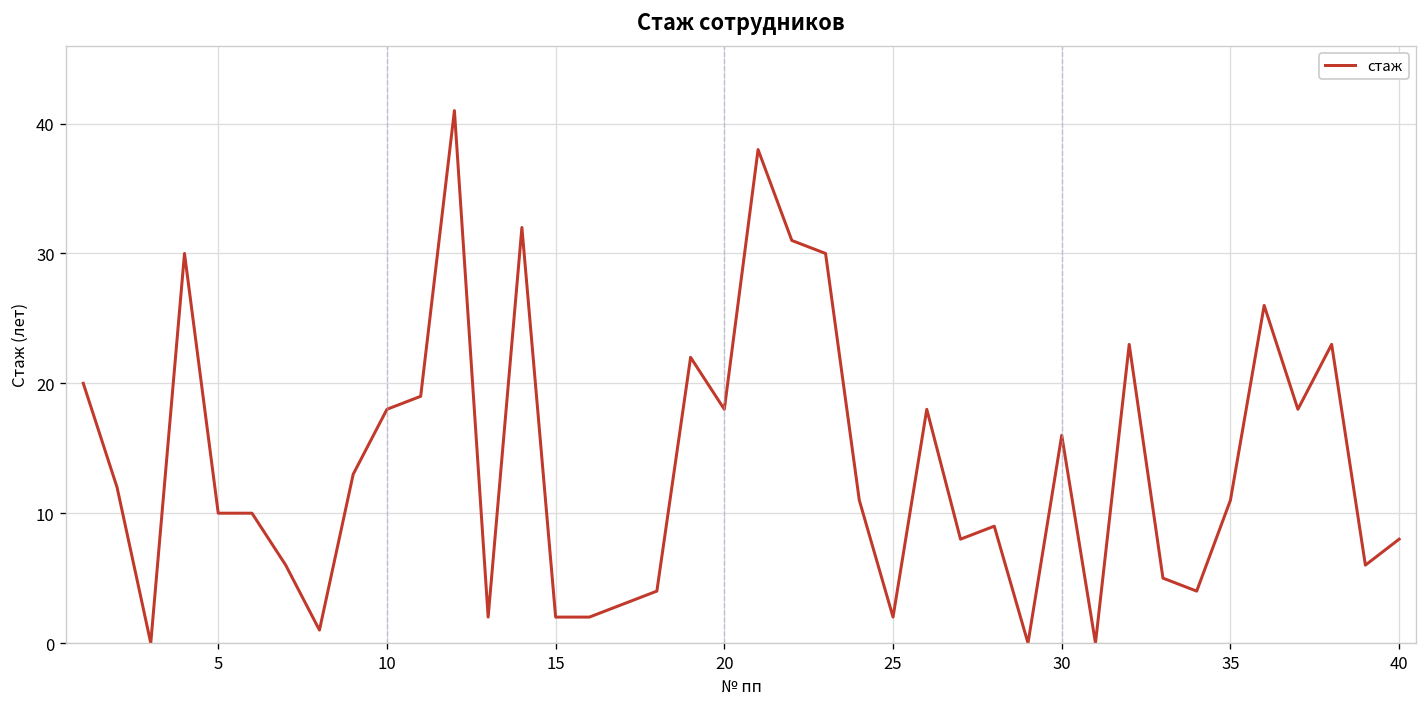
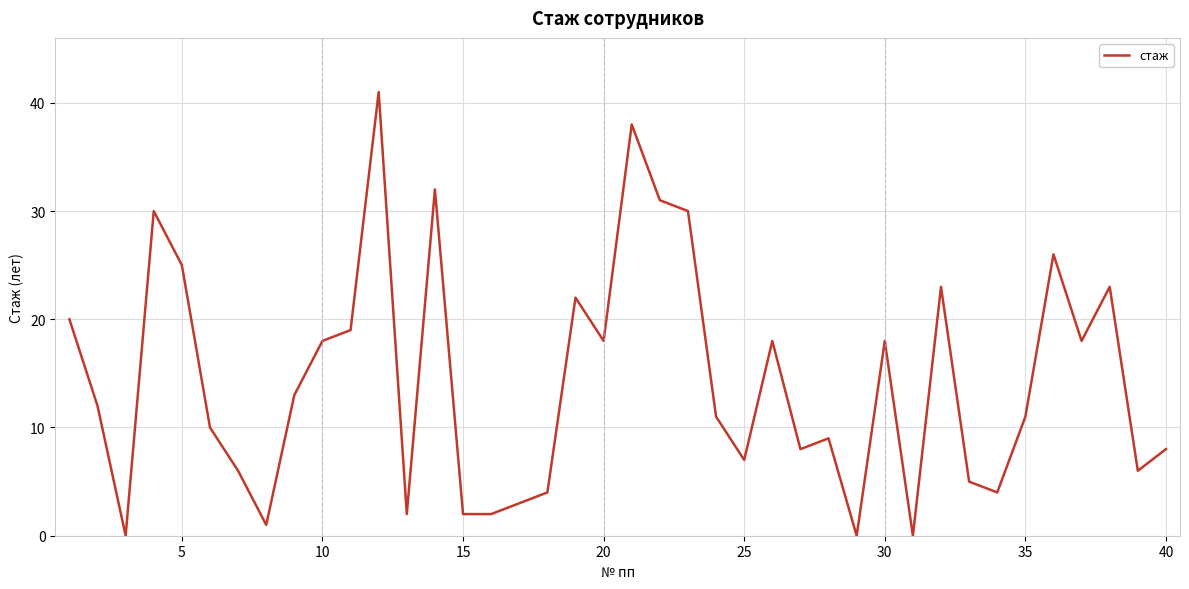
  {
-   "5": 10,
+   "5": 25,
    "10": 18,
    "15": 2,
    "20": 18,
-   "25": 2,
-   "30": 16,
+   "25": 7,
+   "30": 18,
    "35": 11,
    "40": 8
  }
